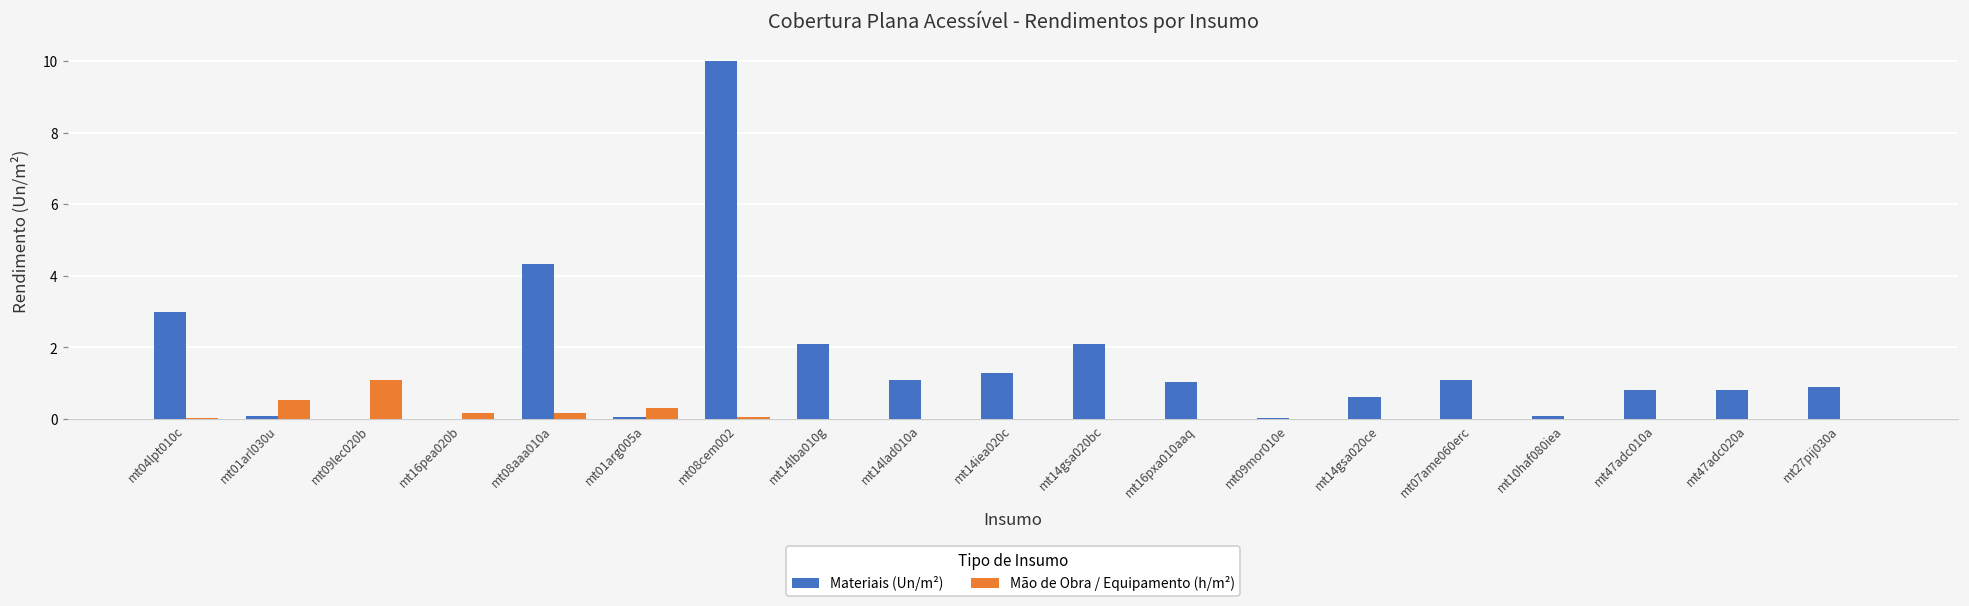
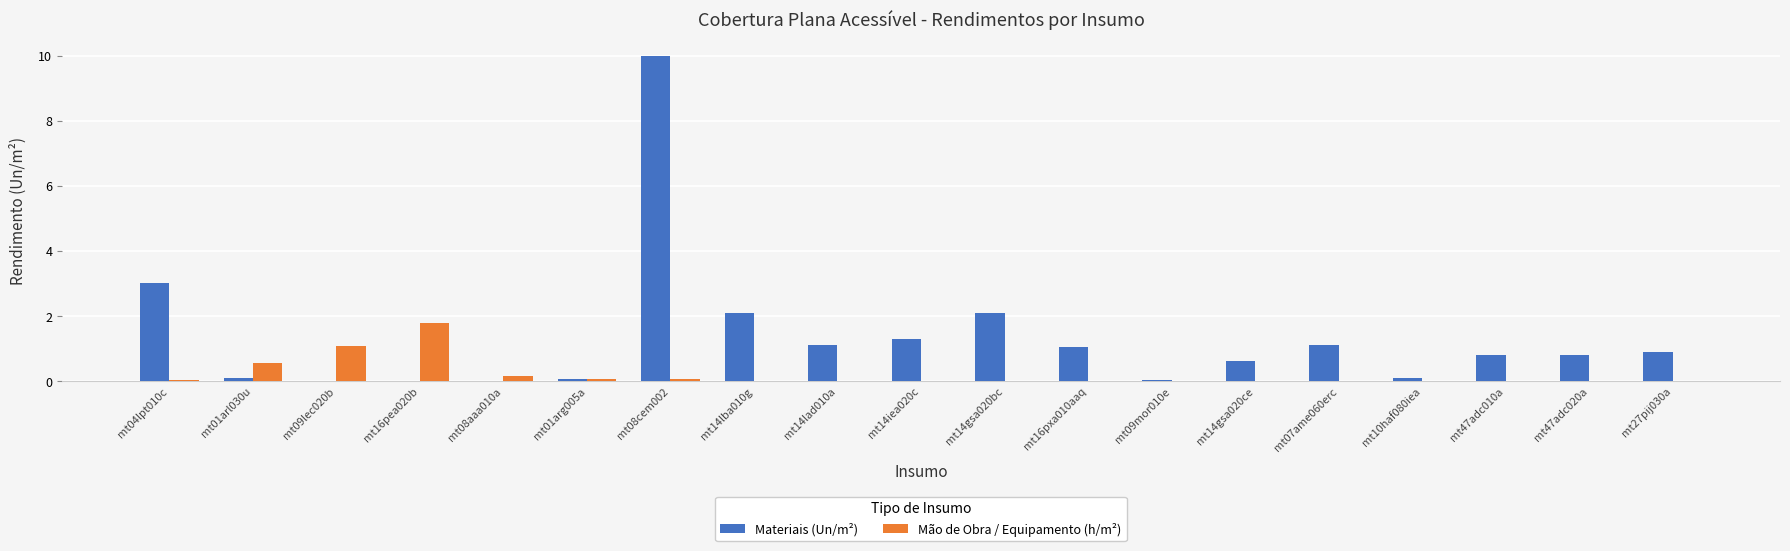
  {
    "Materiais (Un/m²)": {
      "mt04lpt010c": 3.0,
      "mt01arl030u": 0.1,
-     "mt08aaa010a": 4.3,
+     "mt08aaa010a": 0.0,
      "mt08cem002": 10.0,
      "mt14lba010g": 2.1,
      "mt14lad010a": 1.1,
      "mt14iea020c": 1.3,
      "mt14gsa020bc": 2.1,
      "mt16pxa010aaq": 1.1,
      "mt14gsa020ce": 0.6,
      "mt07ame060erc": 1.1,
      "mt10haf080iea": 0.1,
      "mt47adc010a": 0.8,
      "mt47adc020a": 0.8,
      "mt27pij030a": 0.9
    },
    "Mão de Obra / Equipamento (h/m²)": {
      "mt01arl030u": 0.5,
      "mt09lec020b": 1.1,
-     "mt16pea020b": 0.2,
+     "mt16pea020b": 1.8,
      "mt08aaa010a": 0.2,
-     "mt01arg005a": 0.3,
+     "mt01arg005a": 0.1,
      "mt14lba010g": 0.0,
      "mt14lad010a": 0.0,
      "mt14iea020c": 0.0,
      "mt14gsa020bc": 0.0,
      "mt16pxa010aaq": 0.0,
      "mt09mor010e": 0.0,
      "mt14gsa020ce": 0.0,
      "mt07ame060erc": 0.0,
      "mt10haf080iea": 0.0,
      "mt47adc010a": 0.0,
      "mt47adc020a": 0.0,
      "mt27pij030a": 0.0
    }
  }
